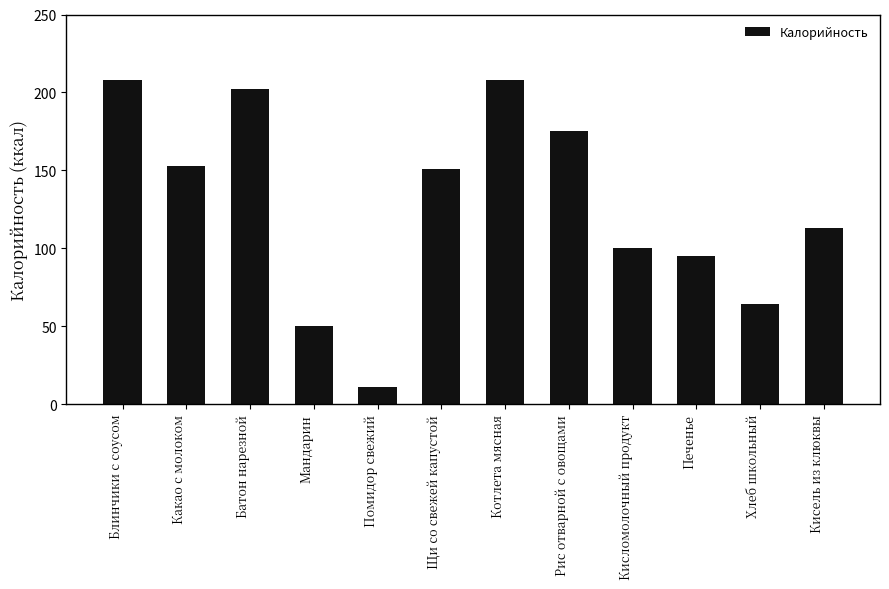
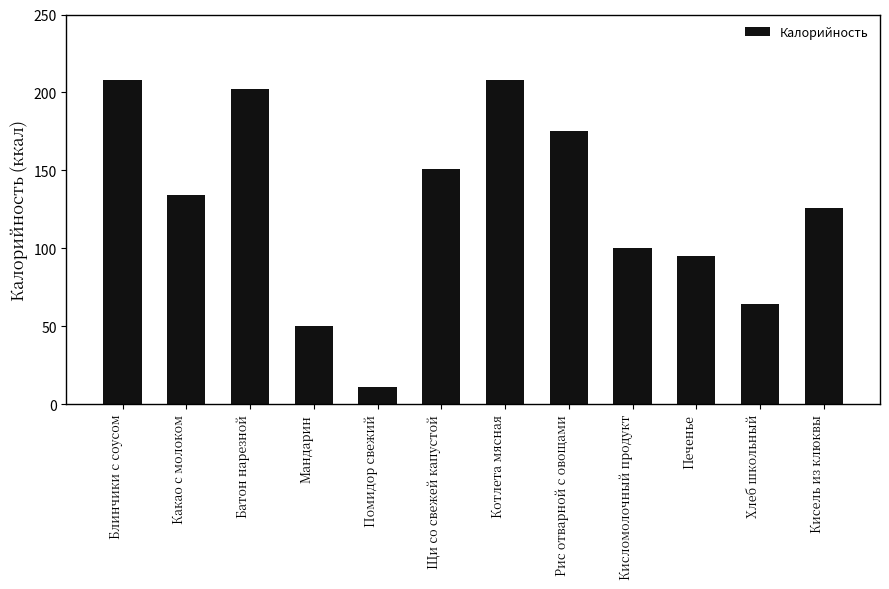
  {
    "Блинчики с соусом": 208,
-   "Какао с молоком": 153,
+   "Какао с молоком": 134,
    "Батон нарезной": 202,
    "Мандарин": 50,
    "Помидор свежий": 11,
    "Щи со свежей капустой": 151,
    "Котлета мясная": 208,
    "Рис отварной с овощами": 175,
    "Кисломолочный продукт": 100,
    "Печенье": 95,
    "Хлеб школьный": 64,
-   "Кисель из клюквы": 113
+   "Кисель из клюквы": 126
  }
